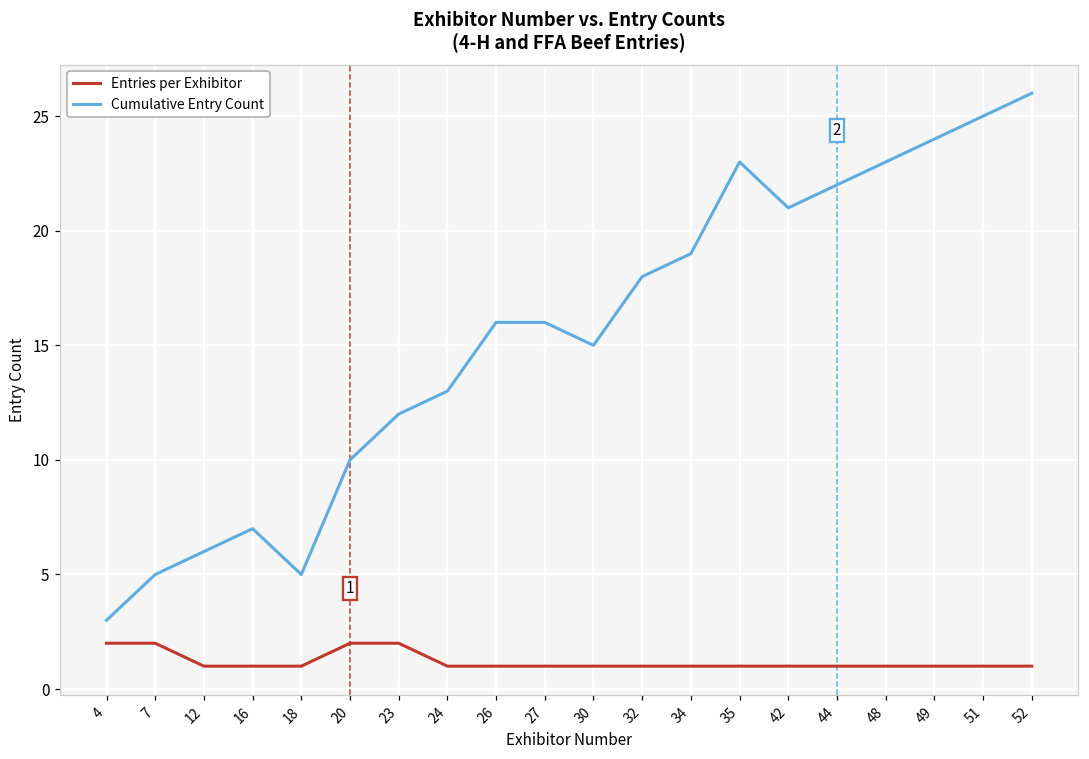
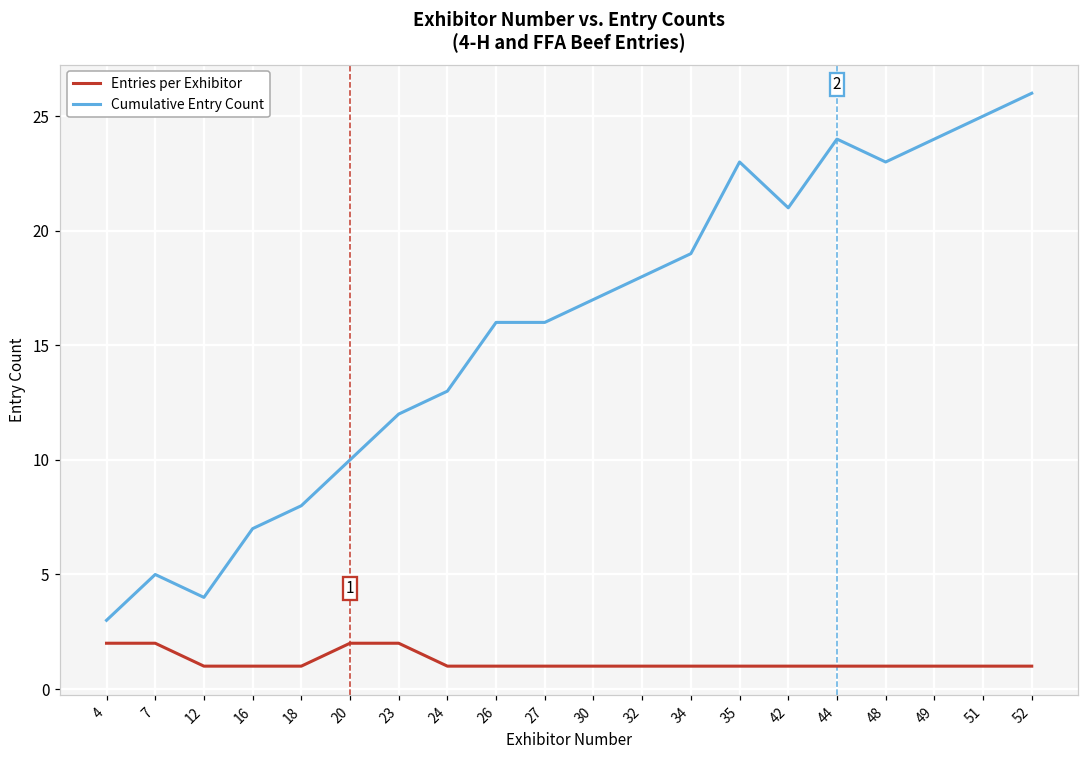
  {
    "Entries per Exhibitor": {
      "4": 2,
      "7": 2,
      "12": 1,
      "16": 1,
      "18": 1,
      "20": 2,
      "23": 2,
      "24": 1,
      "26": 1,
      "27": 1,
      "30": 1,
      "32": 1,
      "34": 1,
      "35": 1,
      "42": 1,
      "44": 1,
      "48": 1,
      "49": 1,
      "51": 1,
      "52": 1
    },
    "Cumulative Entry Count": {
      "4": 3,
      "7": 5,
-     "12": 6,
+     "12": 4,
      "16": 7,
-     "18": 5,
+     "18": 8,
      "20": 10,
      "23": 12,
      "24": 13,
      "26": 16,
      "27": 16,
-     "30": 15,
+     "30": 17,
      "32": 18,
      "34": 19,
      "35": 23,
      "42": 21,
-     "44": 22,
+     "44": 24,
      "48": 23,
      "49": 24,
      "51": 25,
      "52": 26
    }
  }
